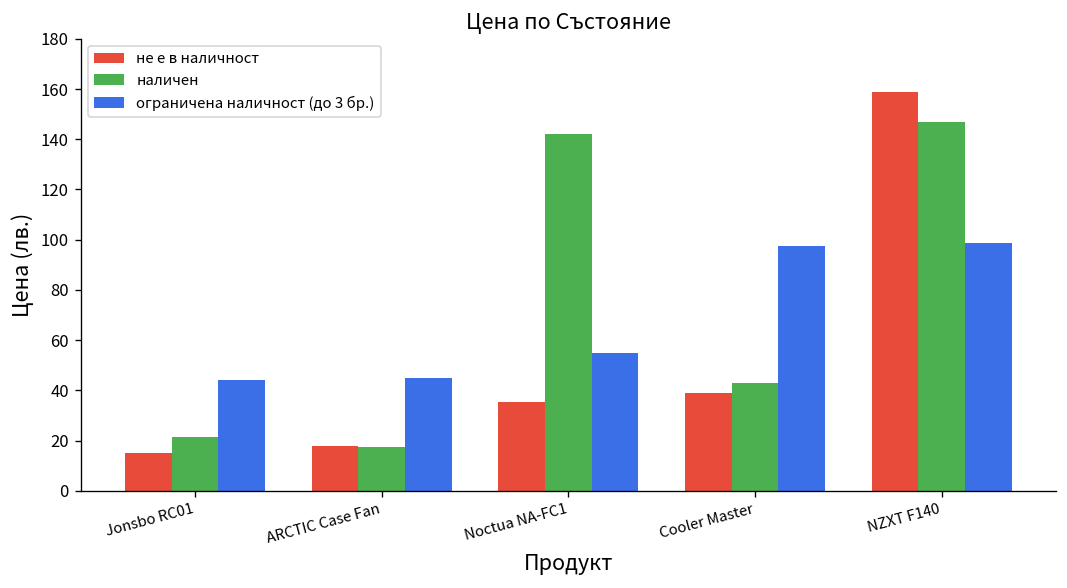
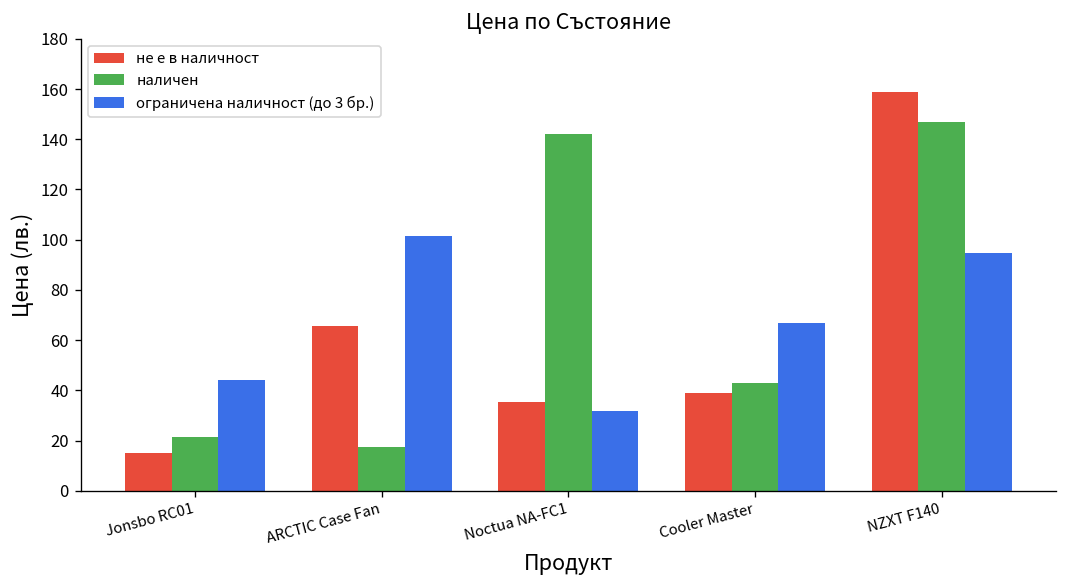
  {
    "не е в наличност": {
      "Jonsbo RC01": 15,
-     "ARCTIC Case Fan": 18,
+     "ARCTIC Case Fan": 66,
      "Noctua NA-FC1": 35,
      "Cooler Master": 39,
      "NZXT F140": 159
    },
    "наличен": {
      "Jonsbo RC01": 21,
      "ARCTIC Case Fan": 17,
      "Noctua NA-FC1": 142,
      "Cooler Master": 43,
      "NZXT F140": 147
    },
    "ограничена наличност (до 3 бр.)": {
      "Jonsbo RC01": 44,
-     "ARCTIC Case Fan": 45,
-     "Noctua NA-FC1": 55,
-     "Cooler Master": 97,
-     "NZXT F140": 99
+     "ARCTIC Case Fan": 101,
+     "Noctua NA-FC1": 32,
+     "Cooler Master": 67,
+     "NZXT F140": 95
    }
  }
